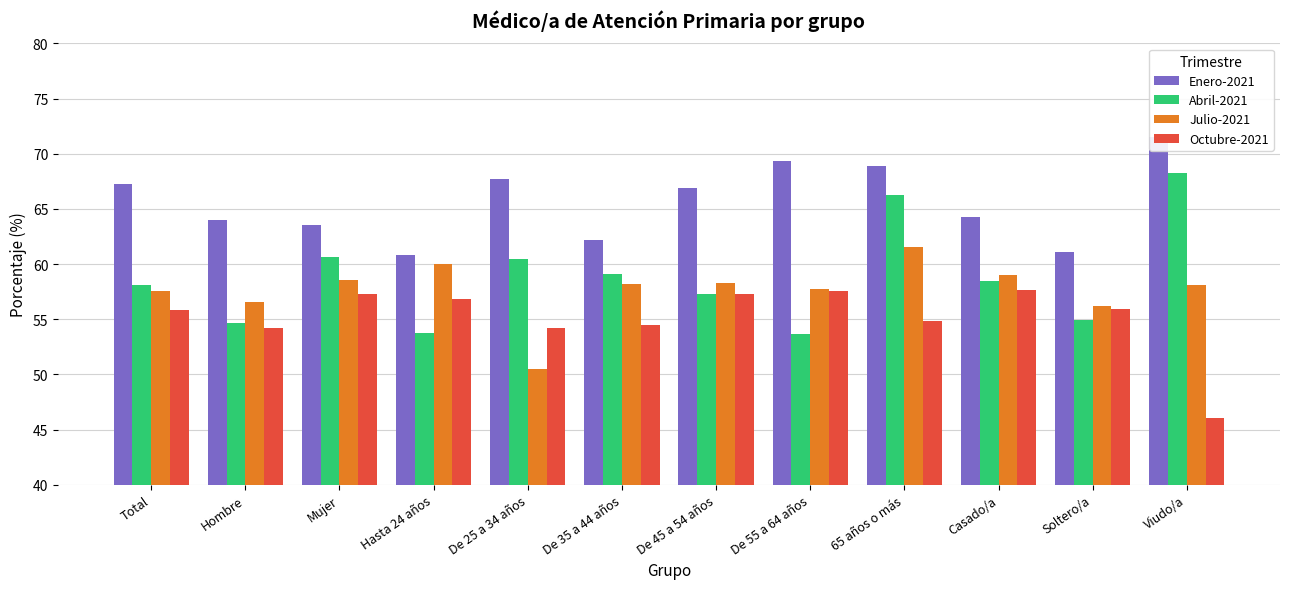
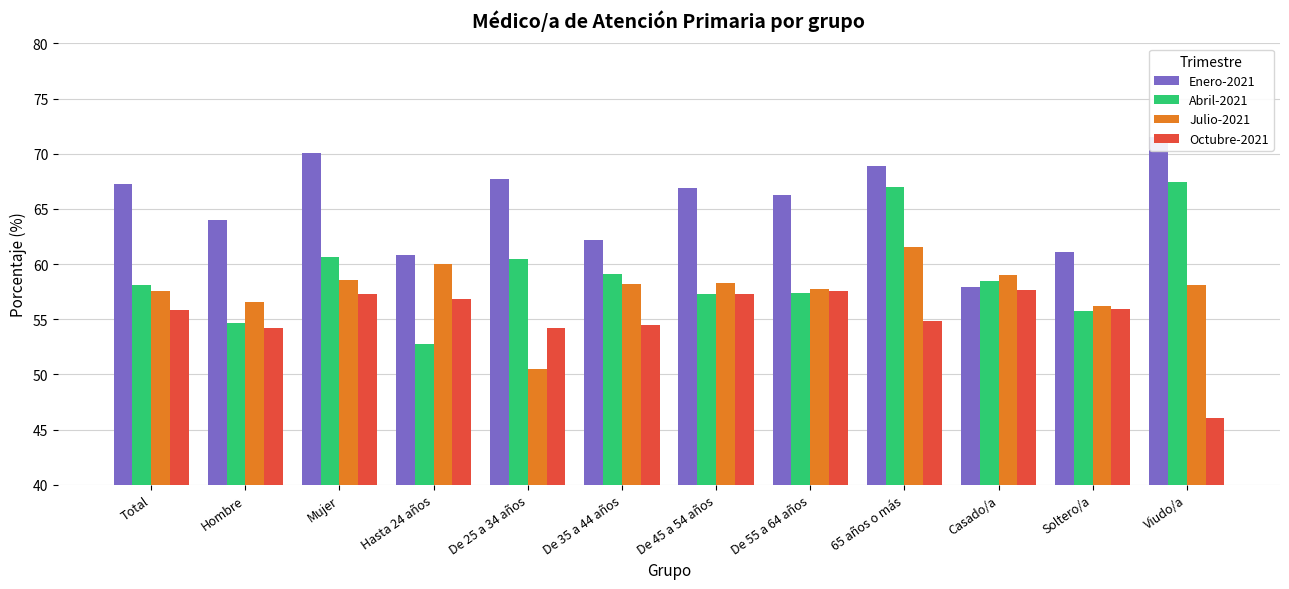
  {
    "Enero-2021": {
      "Total": 67.3,
      "Hombre": 64.0,
-     "Mujer": 63.5,
+     "Mujer": 70.1,
      "Hasta 24 años": 60.8,
      "De 25 a 34 años": 67.7,
      "De 35 a 44 años": 62.2,
      "De 45 a 54 años": 66.9,
-     "De 55 a 64 años": 69.3,
+     "De 55 a 64 años": 66.3,
      "65 años o más": 68.9,
-     "Casado/a": 64.3,
+     "Casado/a": 57.9,
      "Soltero/a": 61.1
    },
    "Abril-2021": {
      "Total": 58.1,
      "Hombre": 54.7,
      "Mujer": 60.6,
-     "Hasta 24 años": 53.8,
+     "Hasta 24 años": 52.8,
      "De 25 a 34 años": 60.4,
      "De 35 a 44 años": 59.1,
      "De 45 a 54 años": 57.3,
-     "De 55 a 64 años": 53.7,
-     "65 años o más": 66.2,
+     "De 55 a 64 años": 57.4,
+     "65 años o más": 67.0,
      "Casado/a": 58.5,
-     "Soltero/a": 54.9,
-     "Viudo/a": 68.3
+     "Soltero/a": 55.7,
+     "Viudo/a": 67.5
    }
  }
